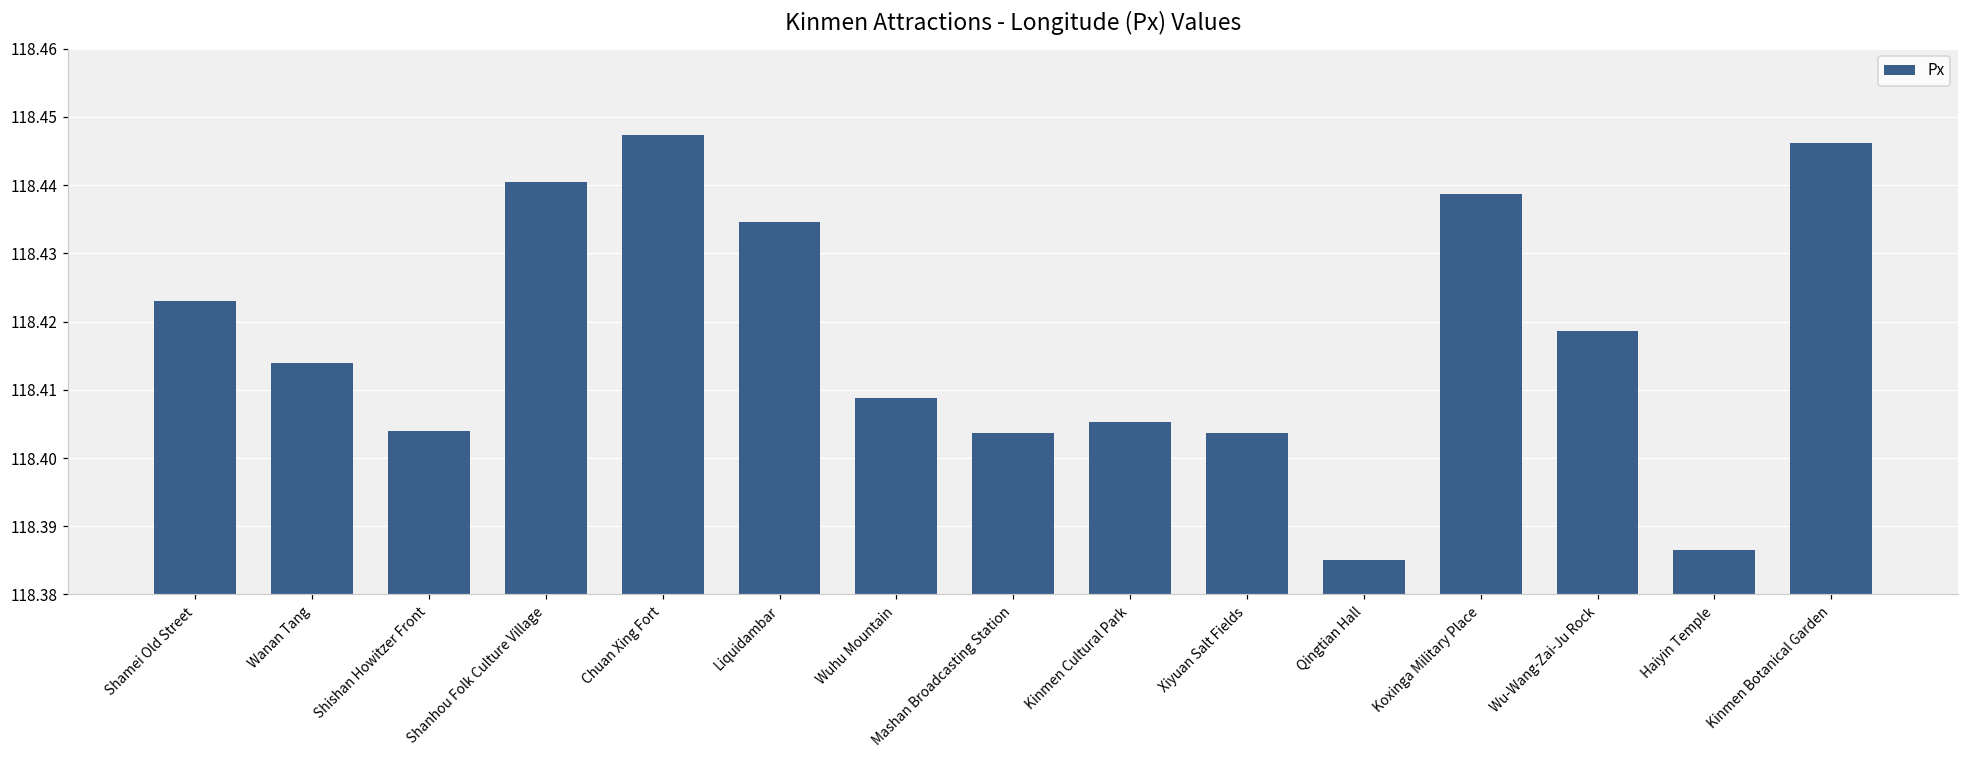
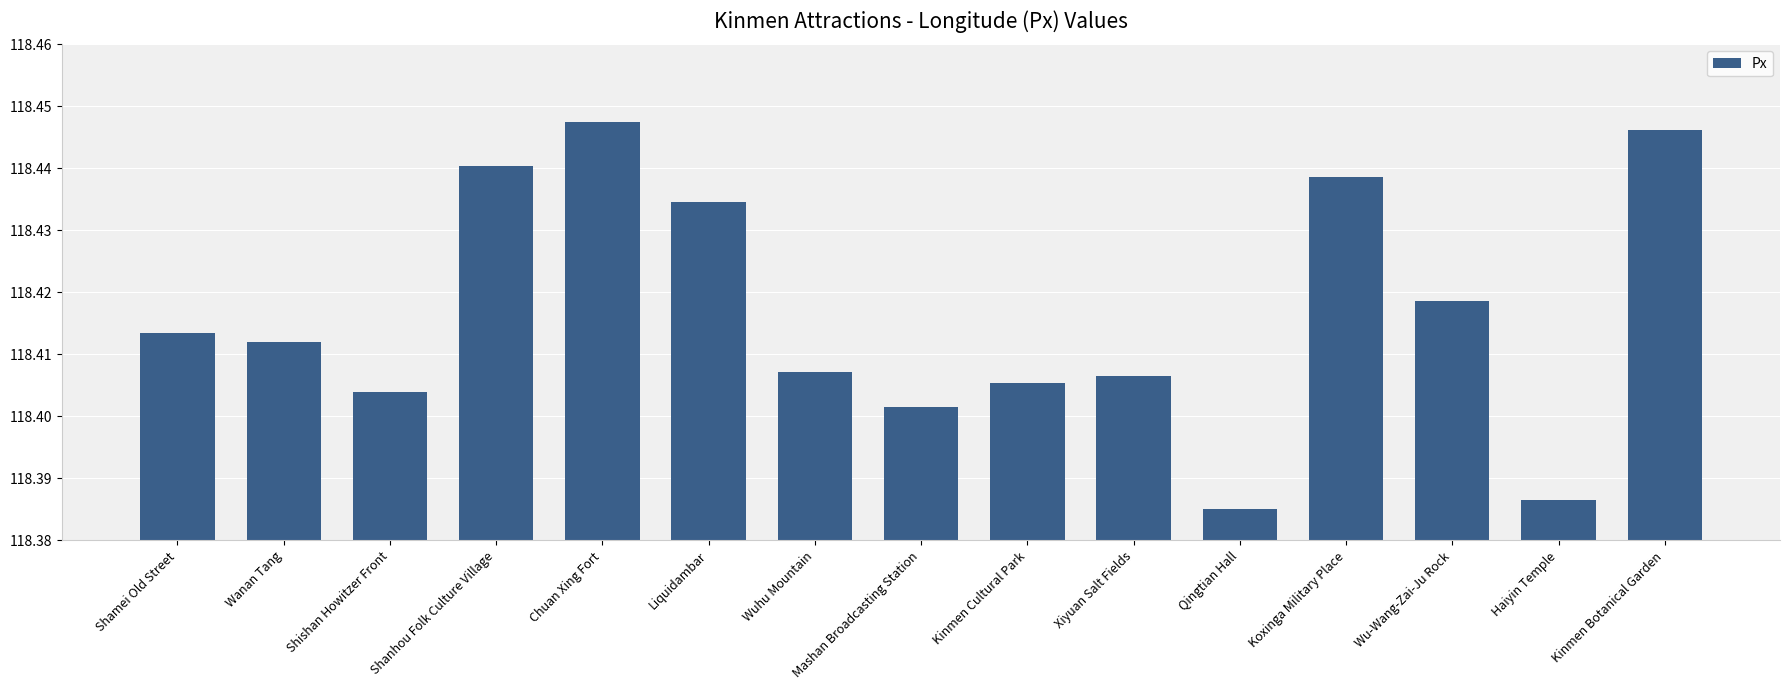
  {
-   "Shamei Old Street": 118.423,
-   "Wanan Tang": 118.414,
+   "Shamei Old Street": 118.413,
+   "Wanan Tang": 118.412,
    "Shishan Howitzer Front": 118.404,
    "Shanhou Folk Culture Village": 118.440,
    "Chuan Xing Fort": 118.447,
    "Liquidambar": 118.435,
-   "Wuhu Mountain": 118.409,
-   "Mashan Broadcasting Station": 118.404,
+   "Wuhu Mountain": 118.407,
+   "Mashan Broadcasting Station": 118.401,
    "Kinmen Cultural Park": 118.405,
-   "Xiyuan Salt Fields": 118.404,
+   "Xiyuan Salt Fields": 118.406,
    "Qingtian Hall": 118.385,
    "Koxinga Military Place": 118.439,
    "Wu-Wang-Zai-Ju Rock": 118.419,
    "Haiyin Temple": 118.387,
    "Kinmen Botanical Garden": 118.446
  }
